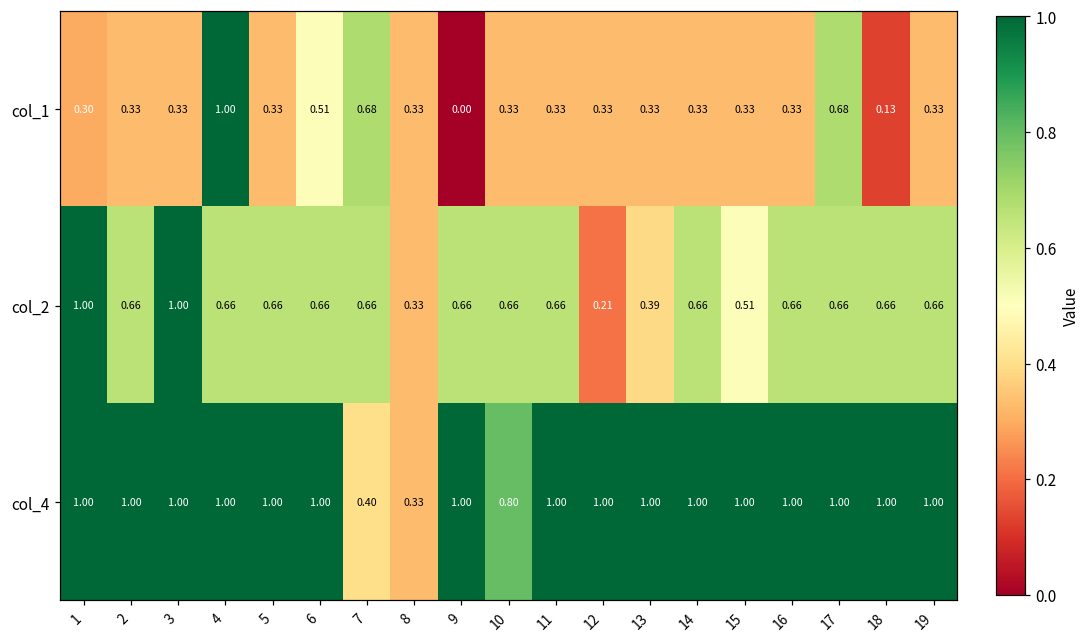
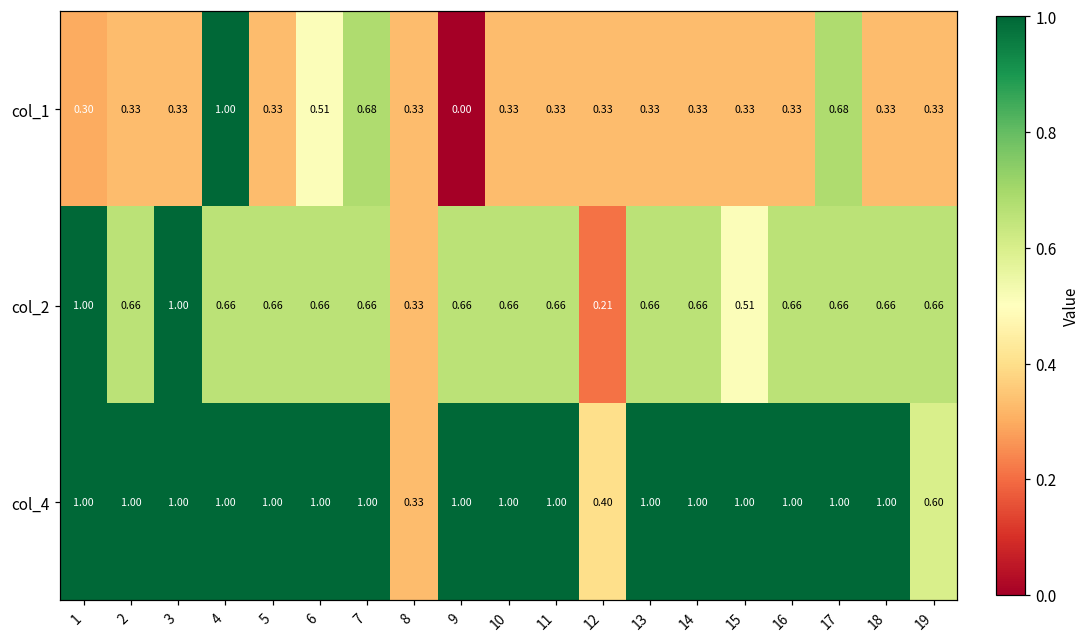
  {
    "col_1": {
      "1": 0.30,
      "2": 0.33,
      "3": 0.33,
      "4": 1.00,
      "5": 0.33,
      "6": 0.51,
      "7": 0.68,
      "8": 0.33,
      "9": 0.00,
      "10": 0.33,
      "11": 0.33,
      "12": 0.33,
      "13": 0.33,
      "14": 0.33,
      "15": 0.33,
      "16": 0.33,
      "17": 0.68,
-     "18": 0.13,
+     "18": 0.33,
      "19": 0.33
    },
    "col_2": {
      "1": 1.00,
      "2": 0.66,
      "3": 1.00,
      "4": 0.66,
      "5": 0.66,
      "6": 0.66,
      "7": 0.66,
      "8": 0.33,
      "9": 0.66,
      "10": 0.66,
      "11": 0.66,
      "12": 0.21,
-     "13": 0.39,
+     "13": 0.66,
      "14": 0.66,
      "15": 0.51,
      "16": 0.66,
      "17": 0.66,
      "18": 0.66,
      "19": 0.66
    },
    "col_4": {
      "1": 1.00,
      "2": 1.00,
      "3": 1.00,
      "4": 1.00,
      "5": 1.00,
      "6": 1.00,
-     "7": 0.40,
+     "7": 1.00,
      "8": 0.33,
      "9": 1.00,
-     "10": 0.80,
+     "10": 1.00,
      "11": 1.00,
-     "12": 1.00,
+     "12": 0.40,
      "13": 1.00,
      "14": 1.00,
      "15": 1.00,
      "16": 1.00,
      "17": 1.00,
      "18": 1.00,
-     "19": 1.00
+     "19": 0.60
    }
  }
